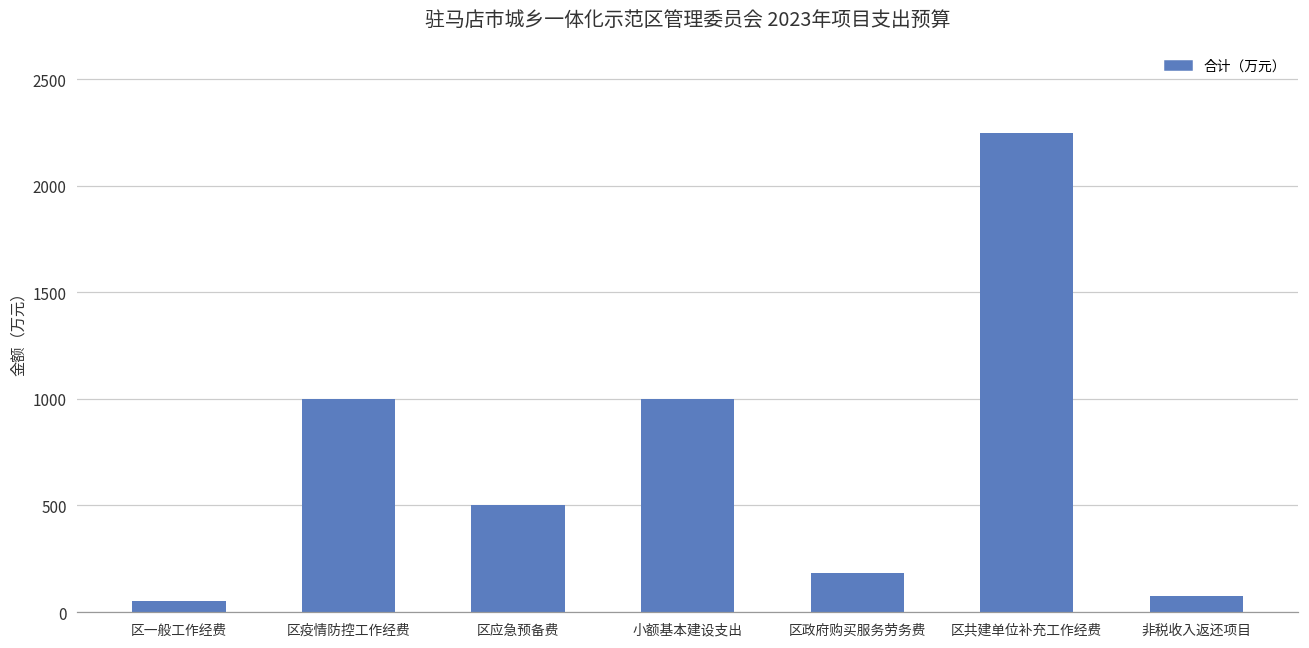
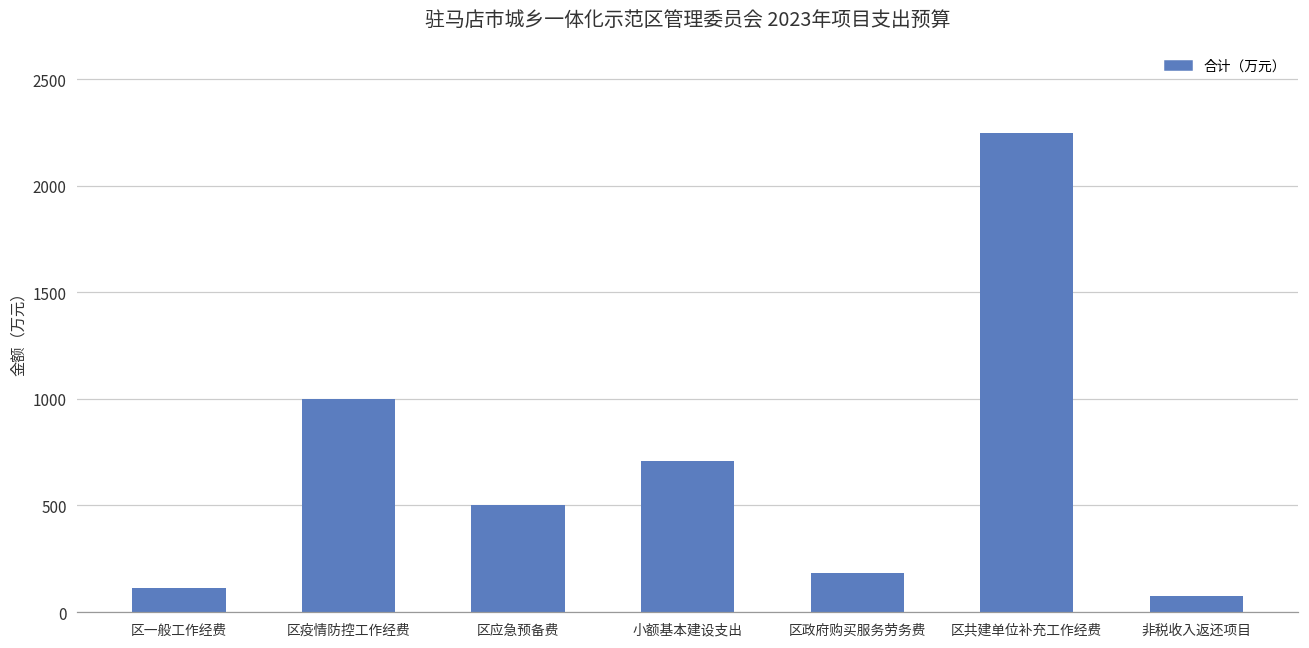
  {
-   "区一般工作经费": 50,
+   "区一般工作经费": 110,
    "区疫情防控工作经费": 1000,
    "区应急预备费": 500,
-   "小额基本建设支出": 1000,
+   "小额基本建设支出": 710,
    "区政府购买服务劳务费": 180,
    "区共建单位补充工作经费": 2250,
    "非税收入返还项目": 70
  }
